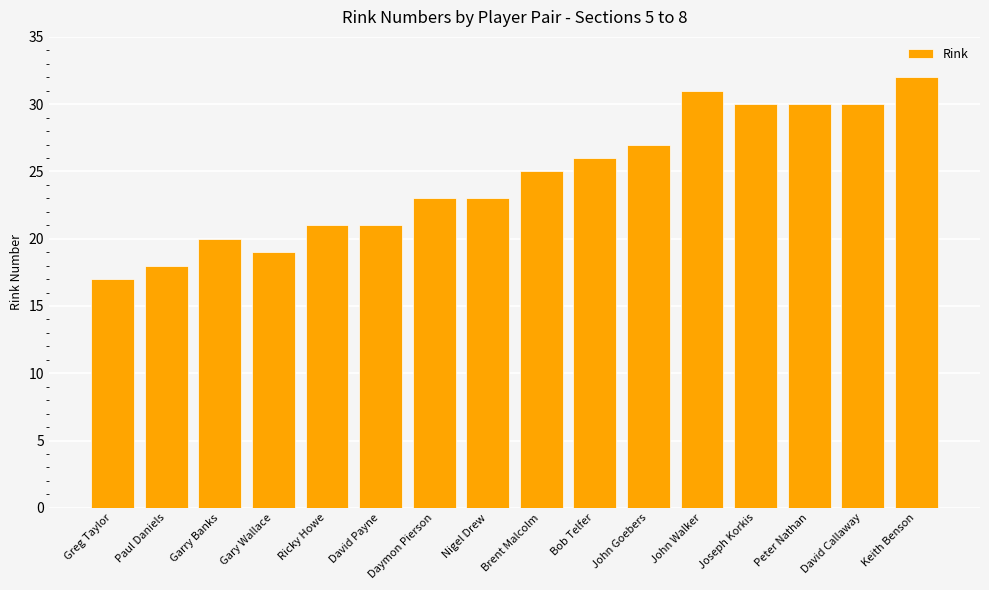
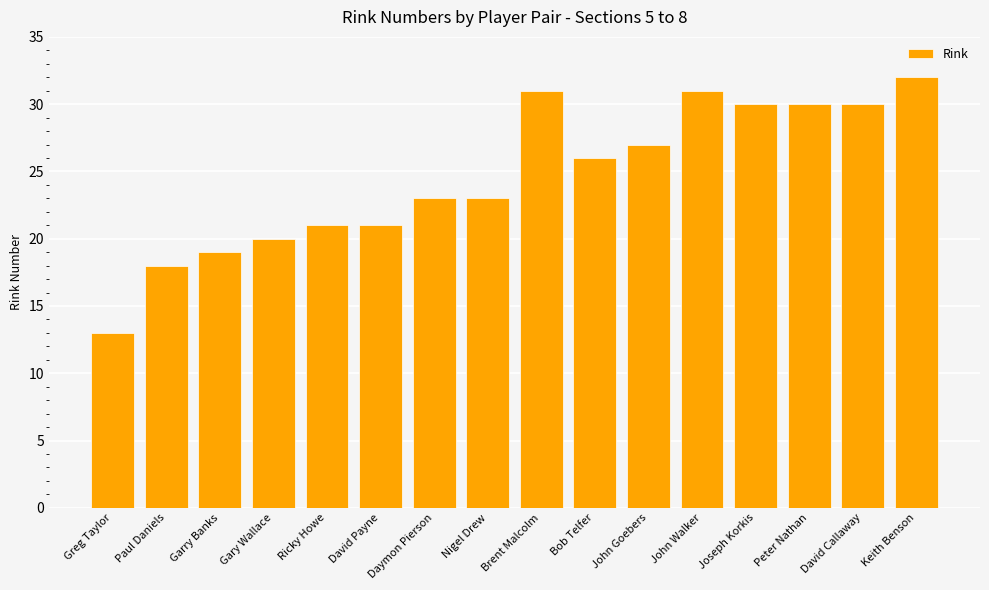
  {
-   "Greg Taylor": 17,
+   "Greg Taylor": 13,
    "Paul Daniels": 18,
-   "Garry Banks": 20,
-   "Gary Wallace": 19,
+   "Garry Banks": 19,
+   "Gary Wallace": 20,
    "Ricky Howe": 21,
    "David Payne": 21,
    "Daymon Pierson": 23,
    "Nigel Drew": 23,
-   "Brent Malcolm": 25,
+   "Brent Malcolm": 31,
    "Bob Telfer": 26,
    "John Goebers": 27,
    "John Walker": 31,
    "Joseph Korkis": 30,
    "Peter Nathan": 30,
    "David Callaway": 30,
    "Keith Benson": 32
  }
